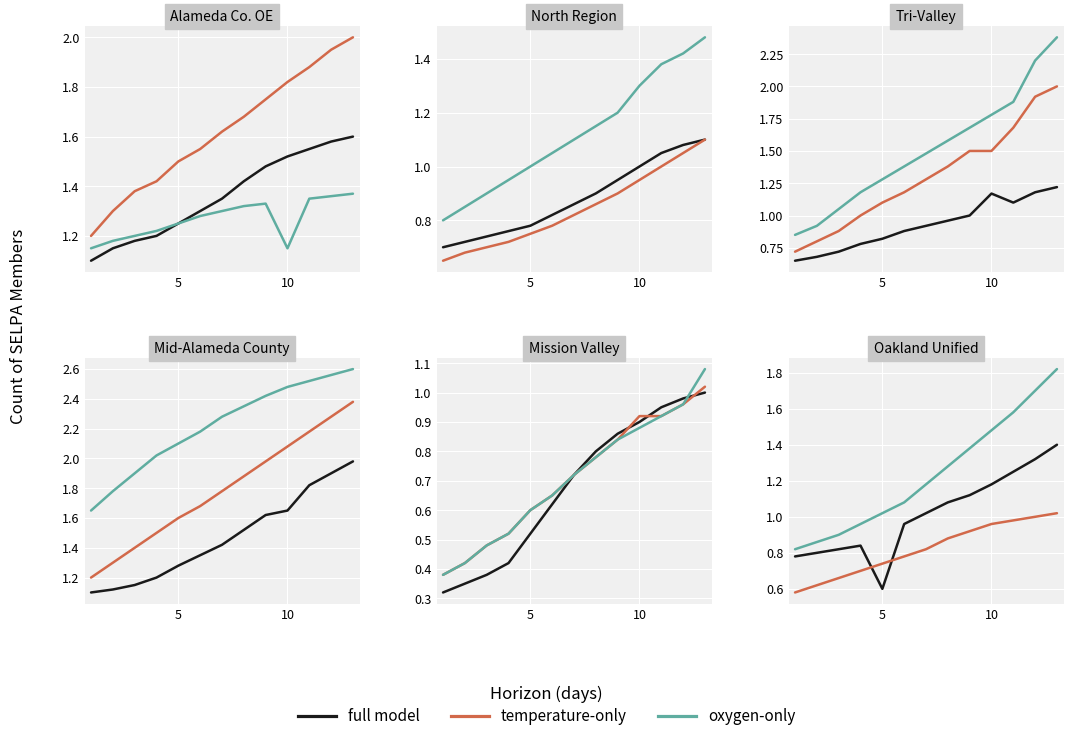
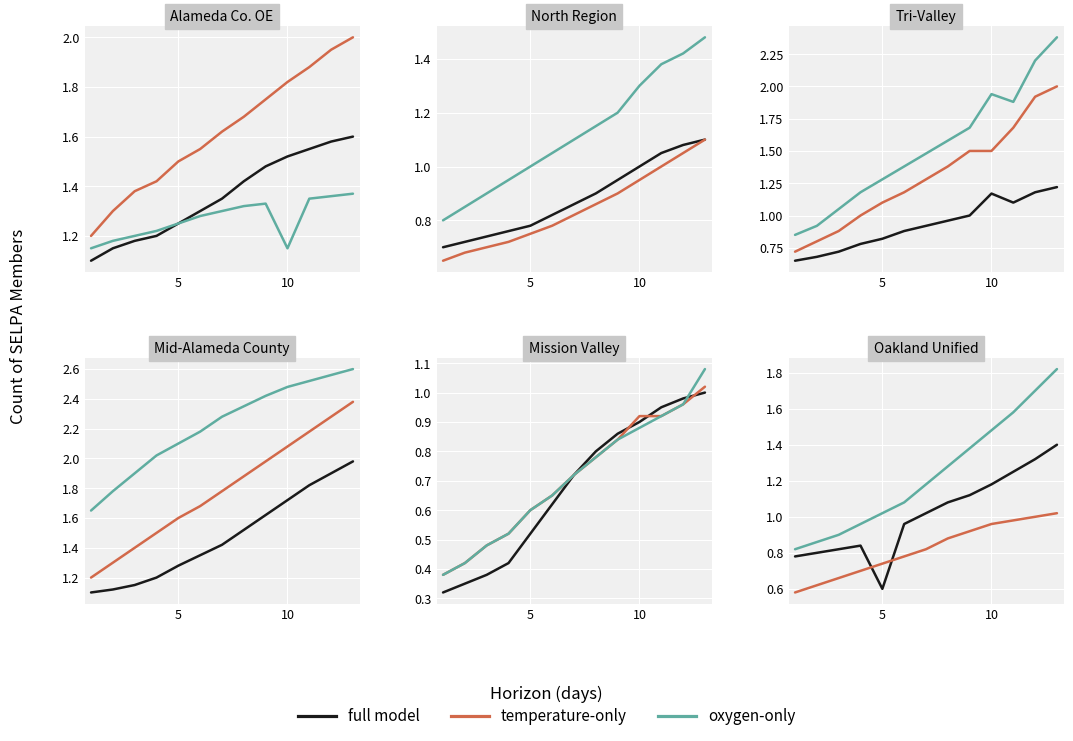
  {
    "Alameda Co. OE": {
      "full model": {
        "10": 1.52
      },
      "temperature-only": {
        "5": 1.50,
        "10": 1.82
      },
      "oxygen-only": {
        "10": 1.15
      }
    },
    "North Region": {
      "full model": {
        "5": 0.78,
        "10": 1.00
      },
      "temperature-only": {
        "5": 0.75,
        "10": 0.95
      },
      "oxygen-only": {
        "5": 1.00,
        "10": 1.30
      }
    },
    "Tri-Valley": {
      "full model": {
        "5": 0.82,
        "10": 1.17
      },
      "temperature-only": {
        "5": 1.10,
        "10": 1.50
      },
      "oxygen-only": {
        "5": 1.28,
-       "10": 1.78
+       "10": 1.94
      }
    },
    "Mid-Alameda County": {
      "full model": {
        "5": 1.28,
-       "10": 1.65
+       "10": 1.72
      },
      "temperature-only": {
        "5": 1.60,
        "10": 2.08
      },
      "oxygen-only": {
        "5": 2.10,
        "10": 2.48
      }
    },
    "Mission Valley": {
      "full model": {
        "5": 0.52,
        "10": 0.90
      },
      "temperature-only": {
        "10": 0.92
      },
      "oxygen-only": {
        "10": 0.88
      }
    },
    "Oakland Unified": {
      "full model": {
        "5": 0.60,
        "10": 1.18
      },
      "temperature-only": {
        "5": 0.74,
        "10": 0.96
      },
      "oxygen-only": {
        "5": 1.02,
        "10": 1.48
      }
    }
  }
